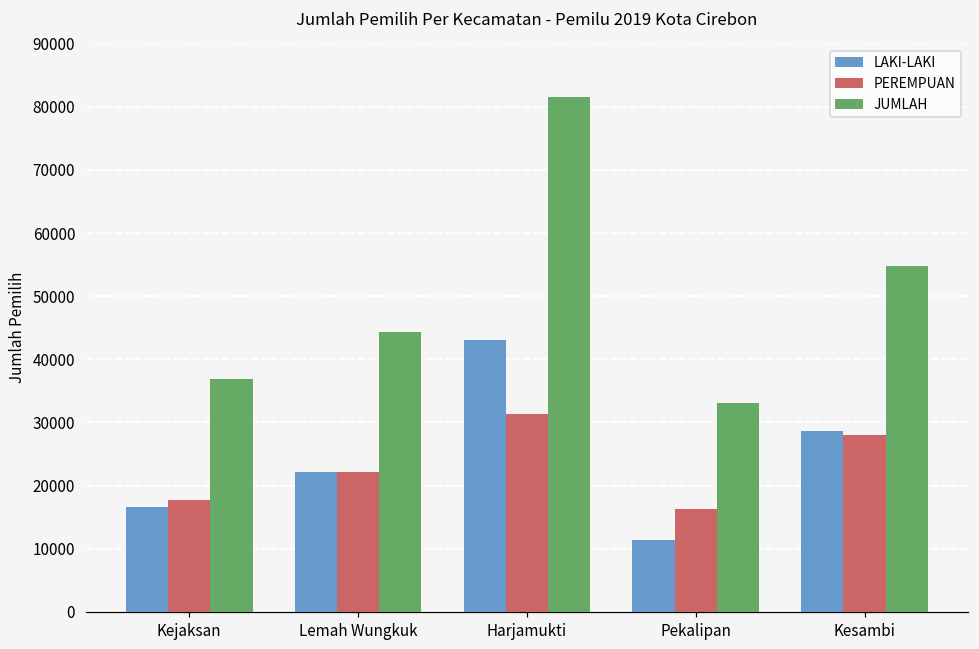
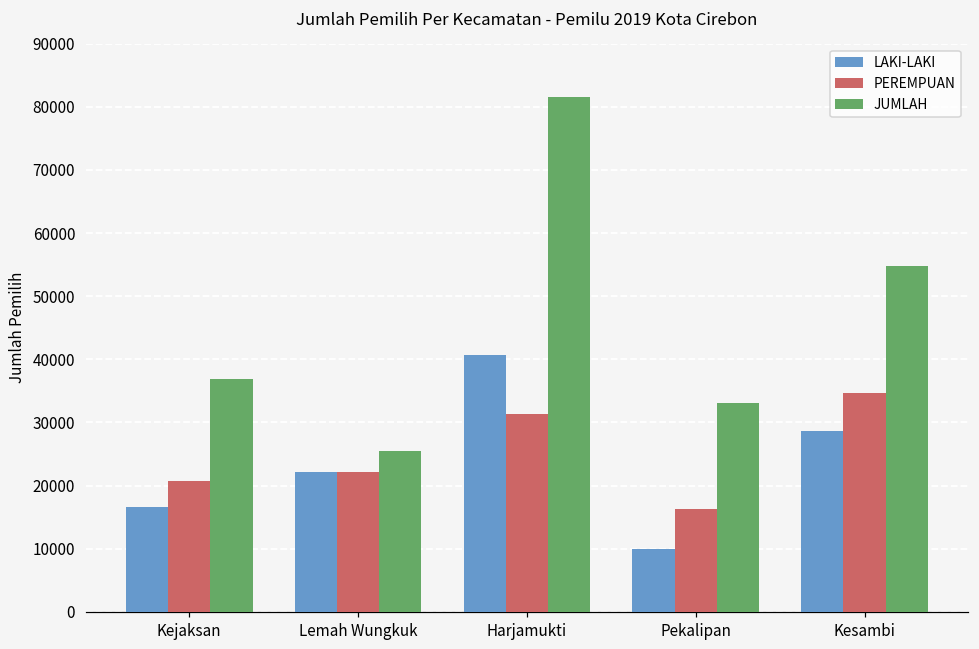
  {
    "LAKI-LAKI": {
      "Kejaksan": 17000,
      "Lemah Wungkuk": 22000,
-     "Harjamukti": 43000,
-     "Pekalipan": 11000,
+     "Harjamukti": 41000,
+     "Pekalipan": 10000,
      "Kesambi": 29000
    },
    "PEREMPUAN": {
-     "Kejaksan": 18000,
+     "Kejaksan": 21000,
      "Lemah Wungkuk": 22000,
      "Harjamukti": 31000,
      "Pekalipan": 16000,
-     "Kesambi": 28000
+     "Kesambi": 35000
    },
    "JUMLAH": {
      "Kejaksan": 37000,
-     "Lemah Wungkuk": 44000,
+     "Lemah Wungkuk": 25000,
      "Harjamukti": 82000,
      "Pekalipan": 33000,
      "Kesambi": 55000
    }
  }
